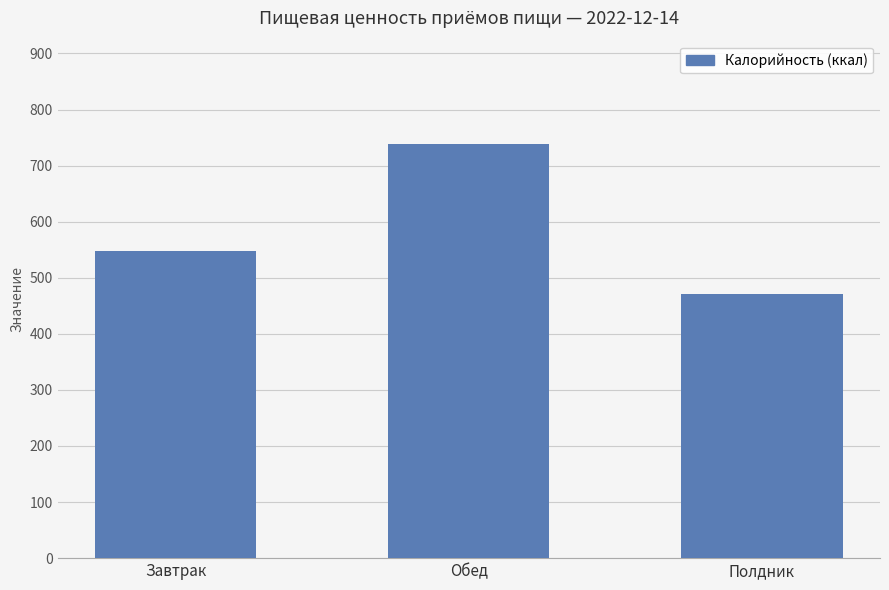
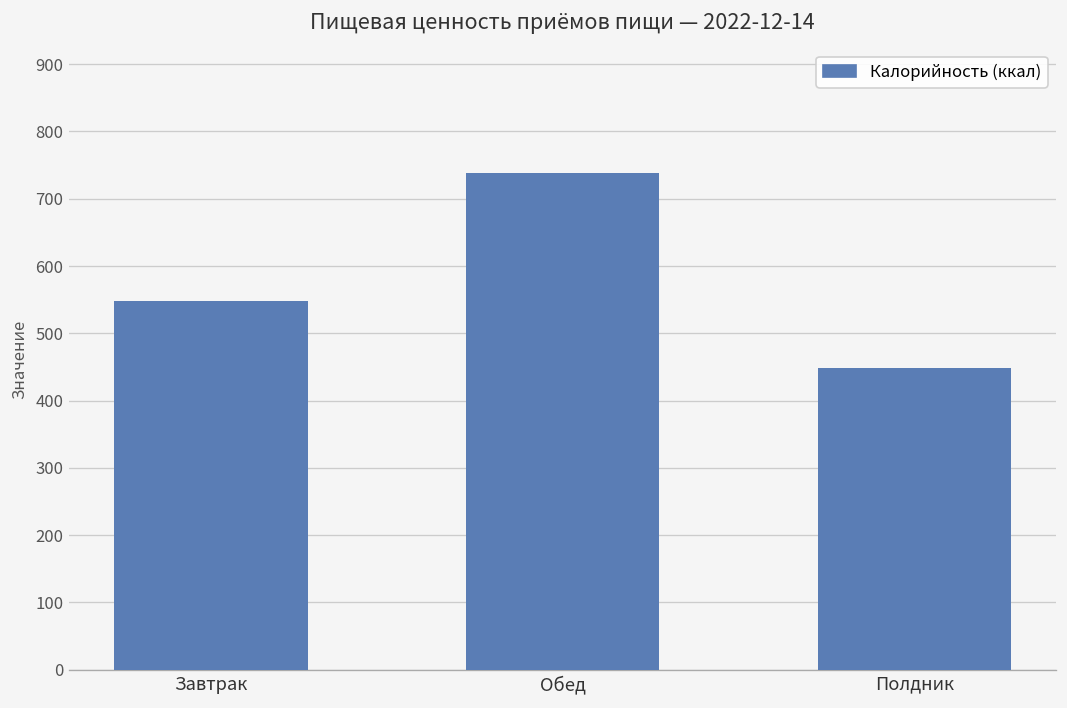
  {
    "Завтрак": 550,
    "Обед": 740,
-   "Полдник": 470
+   "Полдник": 450
  }
